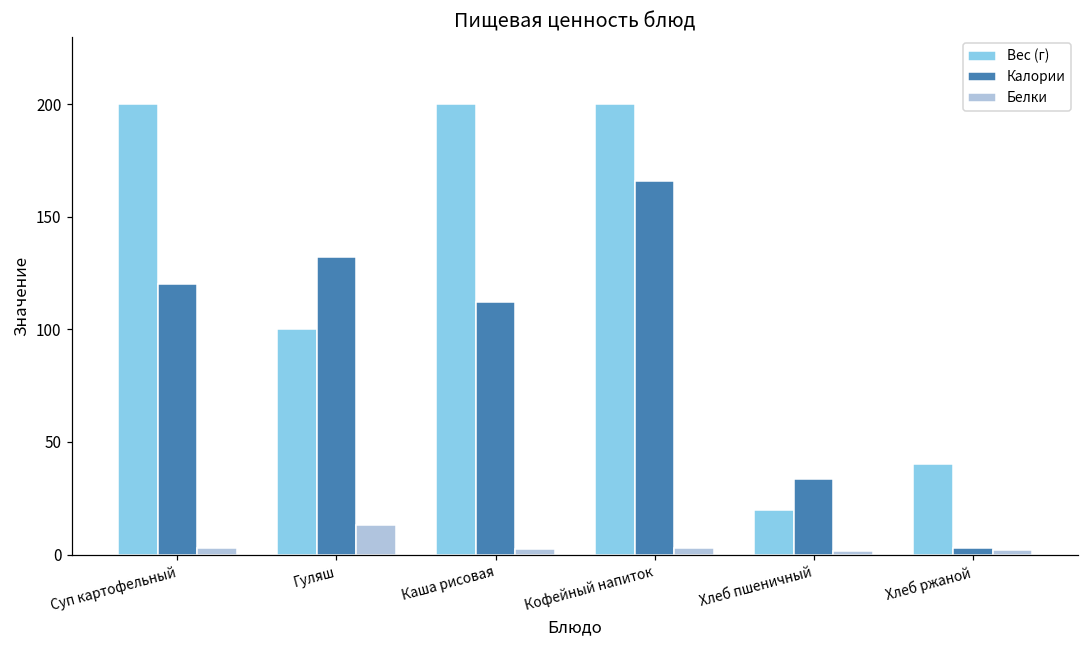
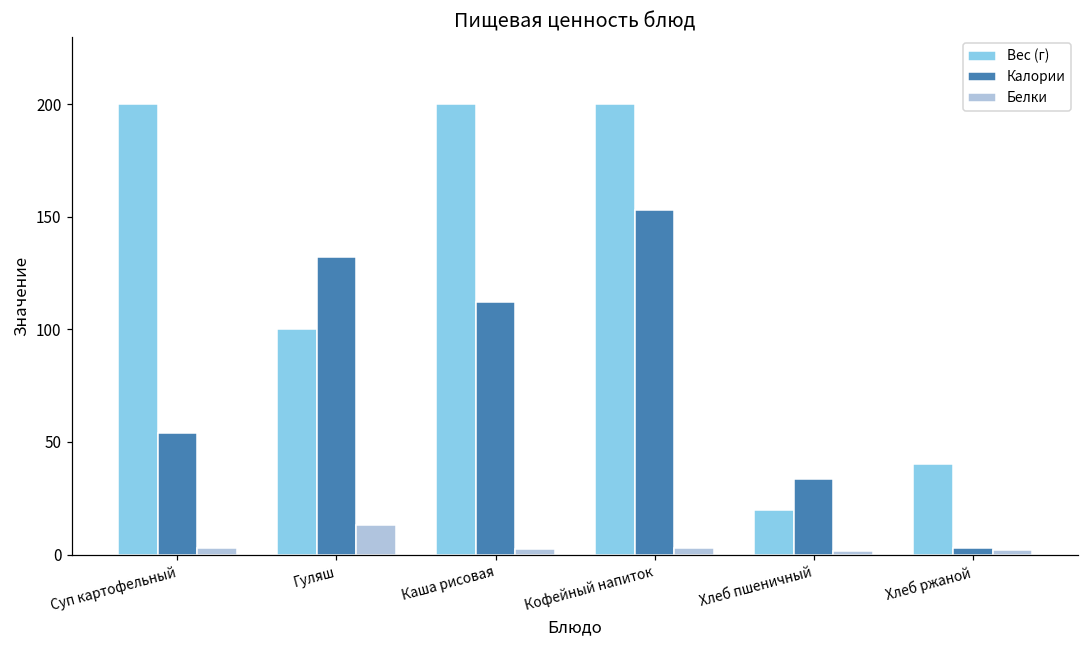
  {
    "Калории": {
-     "Суп картофельный": 120,
+     "Суп картофельный": 54,
      "Гуляш": 132,
      "Каша рисовая": 112,
-     "Кофейный напиток": 166,
+     "Кофейный напиток": 153,
      "Хлеб пшеничный": 34,
      "Хлеб ржаной": 3
    }
  }
